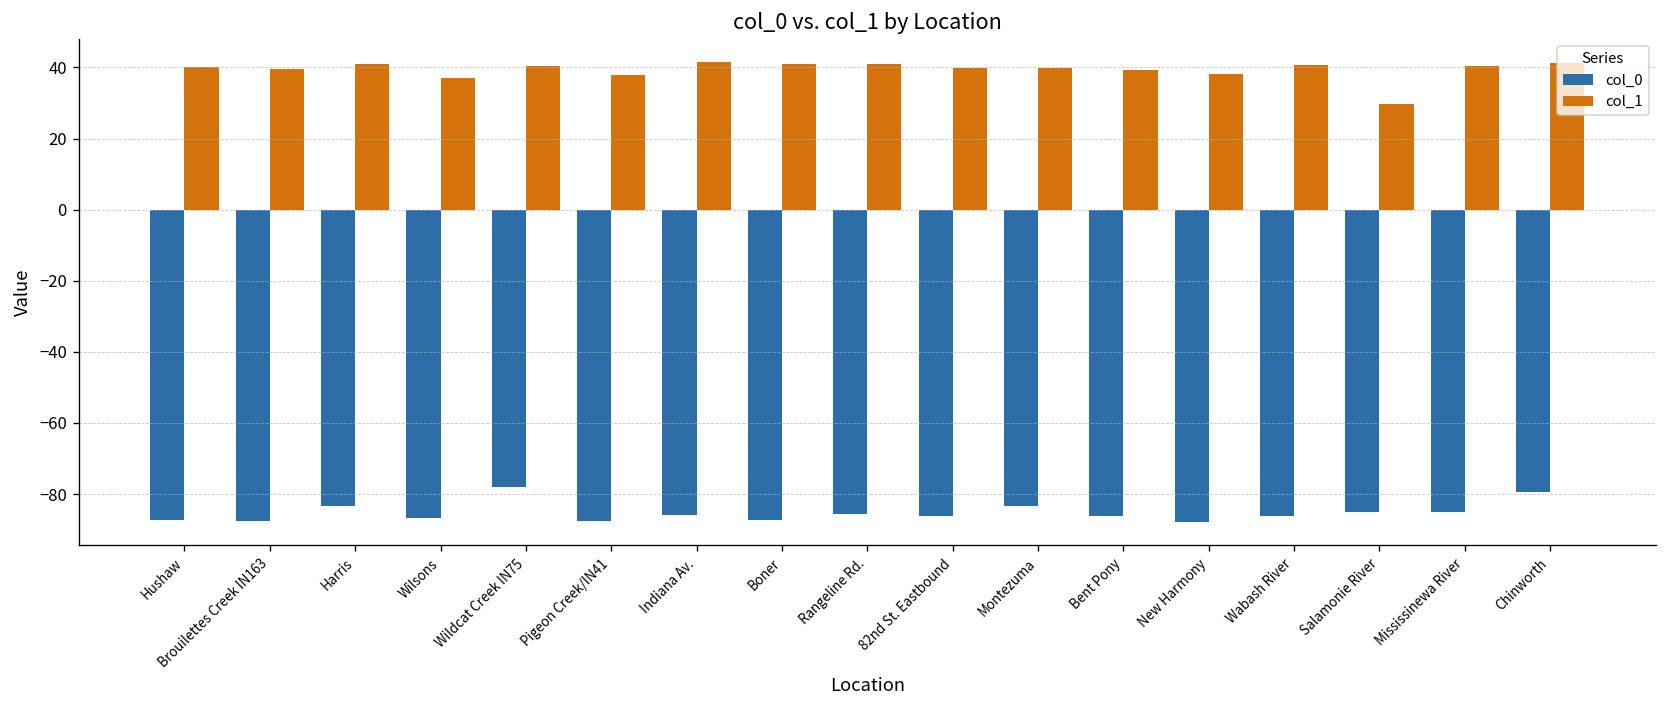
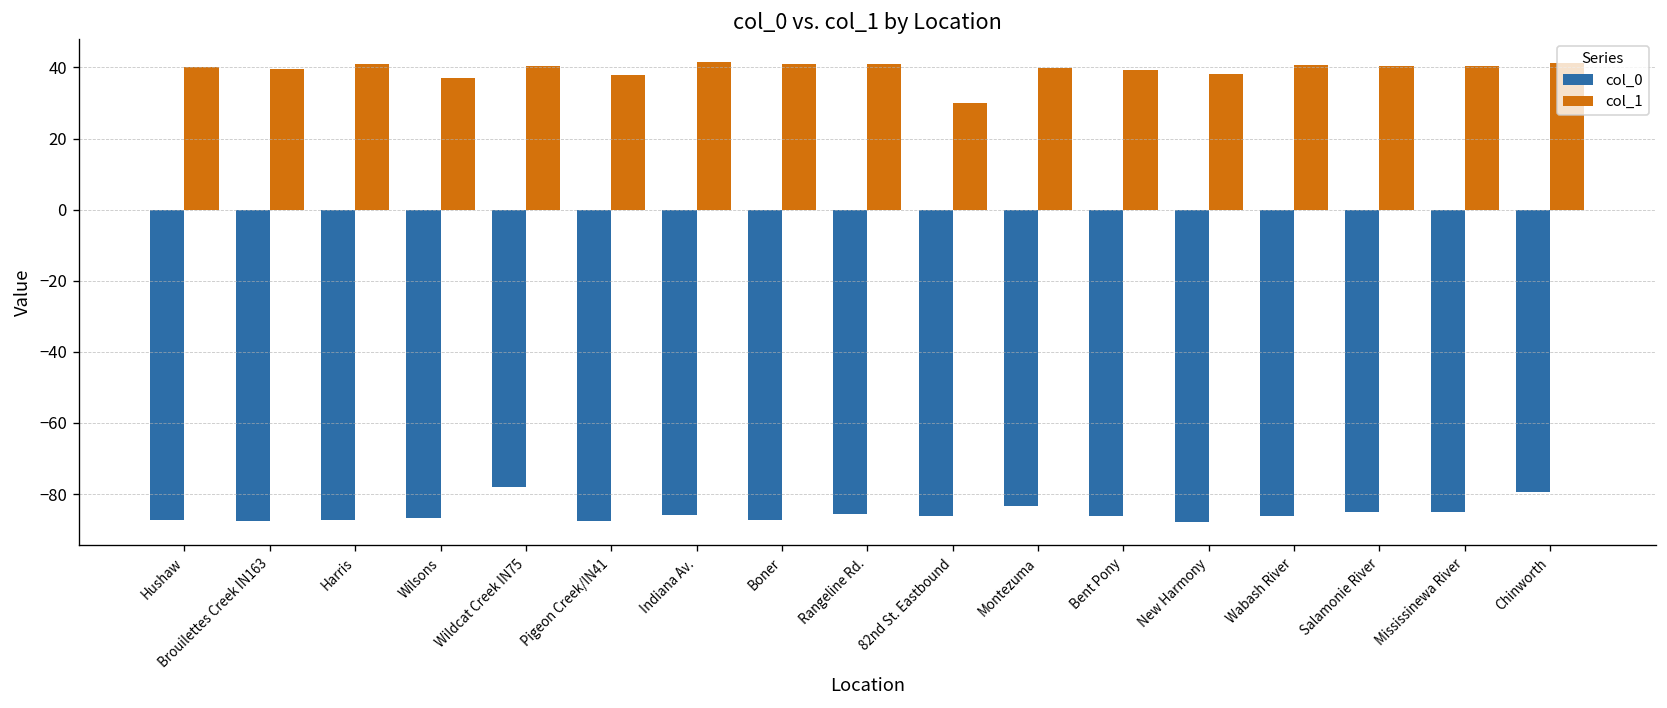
  {
    "col_0": {
      "Hushaw": -87,
      "Brouilettes Creek IN163": -87,
-     "Harris": -83,
+     "Harris": -87,
      "Wilsons": -87,
      "Wildcat Creek IN75": -78,
      "Pigeon Creek/IN41": -88,
      "Indiana Av.": -86,
      "Boner": -87,
      "Rangeline Rd.": -86,
      "82nd St. Eastbound": -86,
      "Montezuma": -83,
      "Bent Pony": -86,
      "New Harmony": -88,
      "Wabash River": -86,
      "Salamonie River": -85,
      "Mississinewa River": -85,
      "Chinworth": -80
    },
    "col_1": {
      "Hushaw": 40,
      "Brouilettes Creek IN163": 40,
      "Harris": 41,
      "Wilsons": 37,
      "Wildcat Creek IN75": 40,
      "Pigeon Creek/IN41": 38,
      "Indiana Av.": 42,
      "Boner": 41,
      "Rangeline Rd.": 41,
-     "82nd St. Eastbound": 40,
+     "82nd St. Eastbound": 30,
      "Montezuma": 40,
      "Bent Pony": 39,
      "New Harmony": 38,
      "Wabash River": 41,
-     "Salamonie River": 30,
+     "Salamonie River": 40,
      "Mississinewa River": 40
    }
  }
